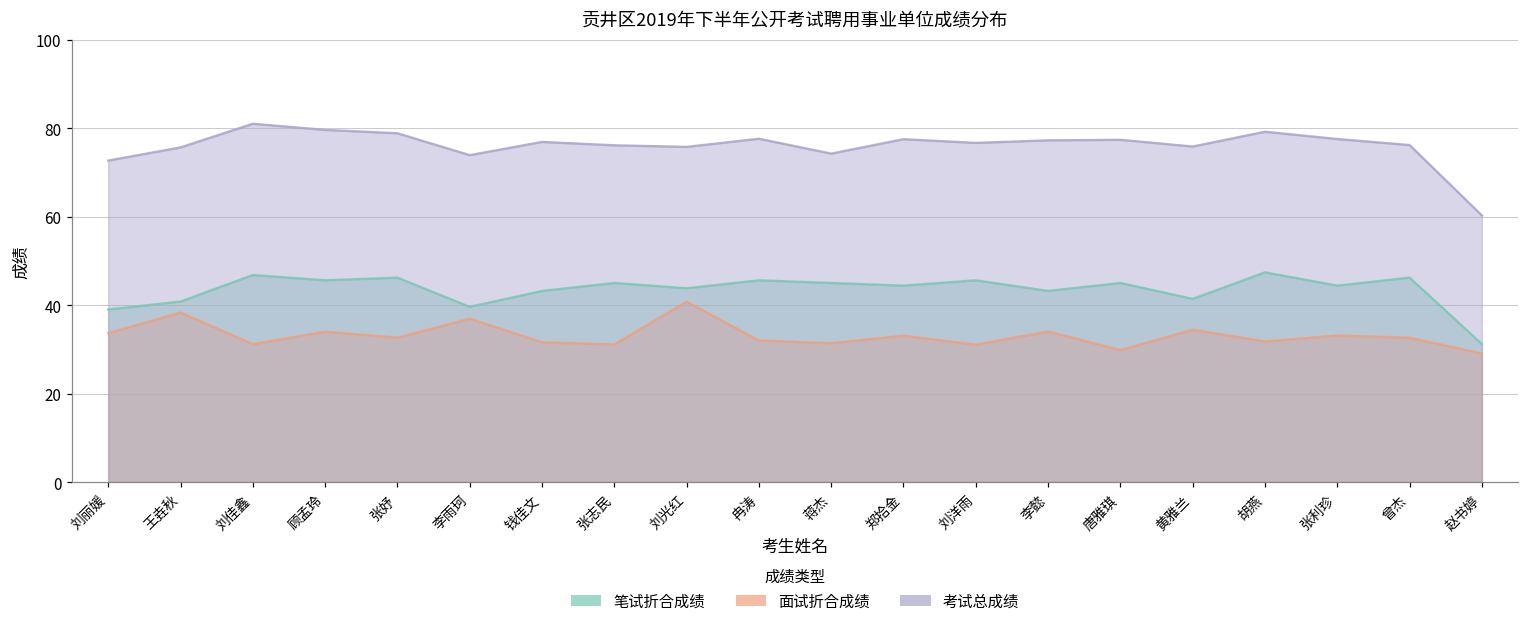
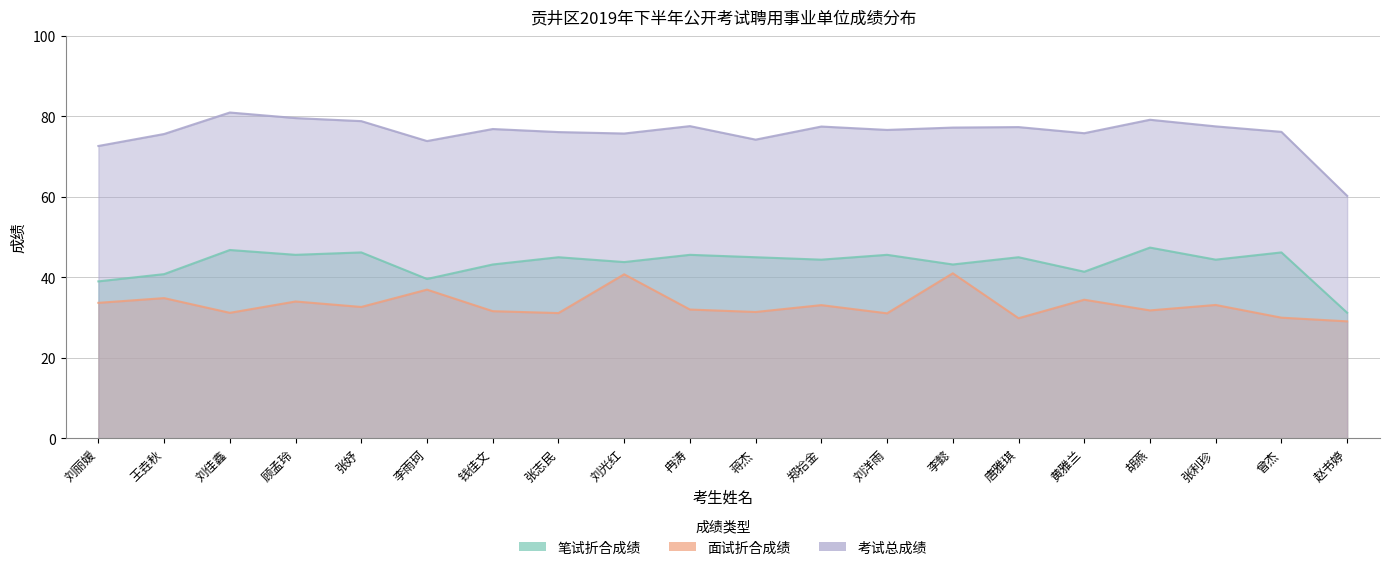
  {
    "面试折合成绩": {
      "刘丽媛": 34,
-     "王垚秋": 38,
+     "王垚秋": 35,
      "刘佳鑫": 31,
      "顾孟玲": 34,
      "张妤": 33,
      "李雨珂": 37,
      "钱佳文": 32,
      "张志民": 31,
      "刘光红": 41,
      "冉涛": 32,
      "蒋杰": 31,
      "郑拾金": 33,
      "刘洋雨": 31,
-     "李懿": 34,
+     "李懿": 41,
      "唐雅琪": 30,
      "黄雅兰": 34,
      "胡燕": 32,
      "张利珍": 33,
-     "曾杰": 33,
+     "曾杰": 30,
      "赵书婷": 29
    }
  }
